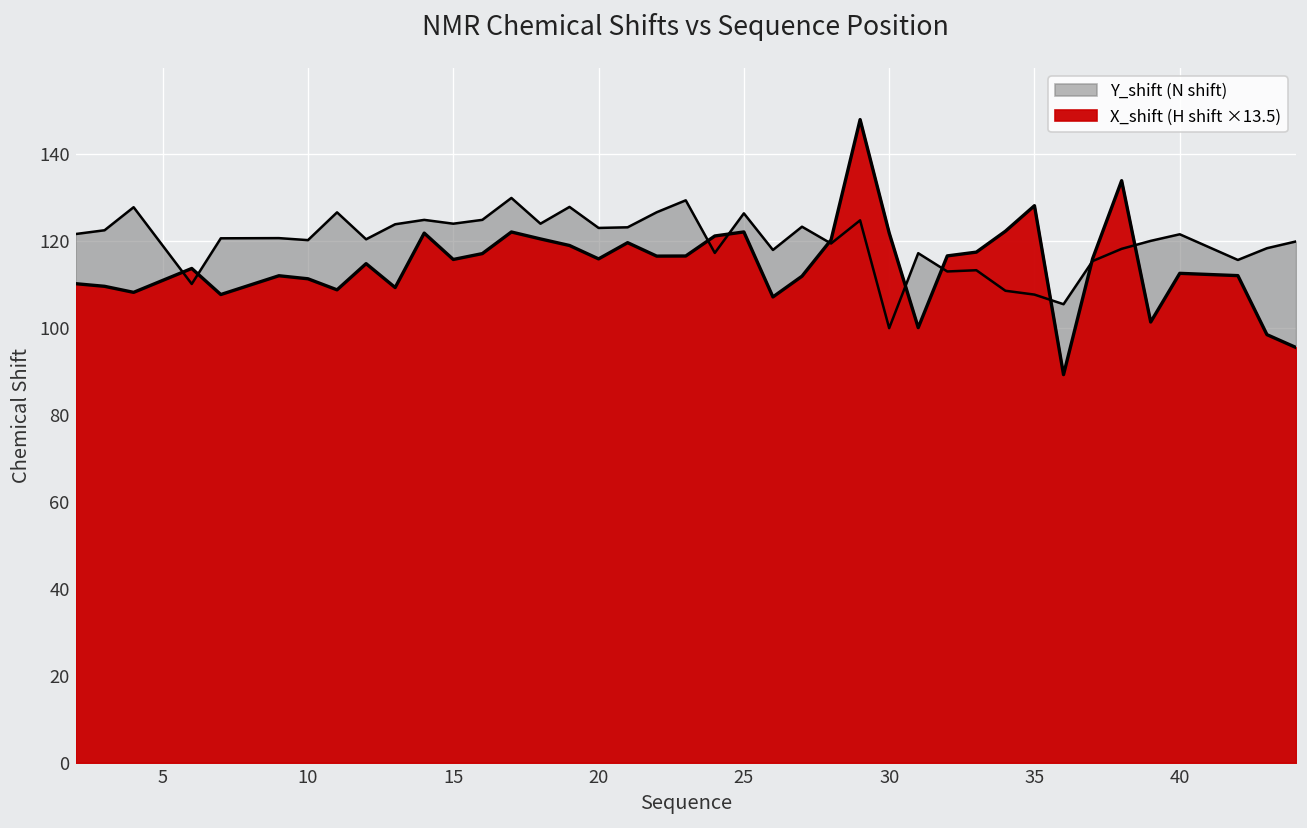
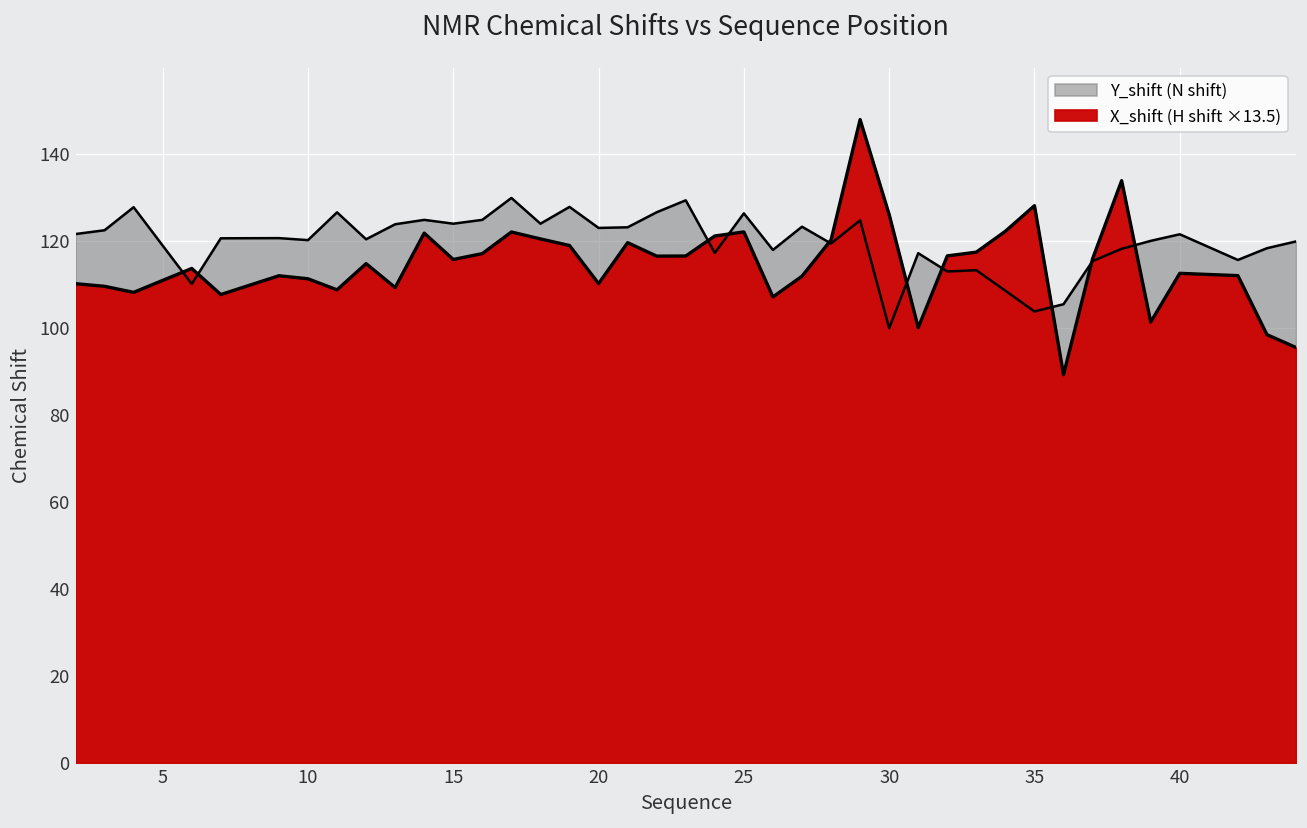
  {
    "Y_shift (N shift)": {
      "10": 120,
      "15": 124,
      "20": 123,
      "25": 126,
      "30": 100,
-     "35": 108,
+     "35": 104,
      "40": 121
    },
    "X_shift (H shift ×13.5)": {
      "10": 111,
      "15": 116,
-     "20": 116,
+     "20": 110,
      "25": 122,
-     "30": 122,
+     "30": 126,
      "35": 128,
      "40": 112
    }
  }
